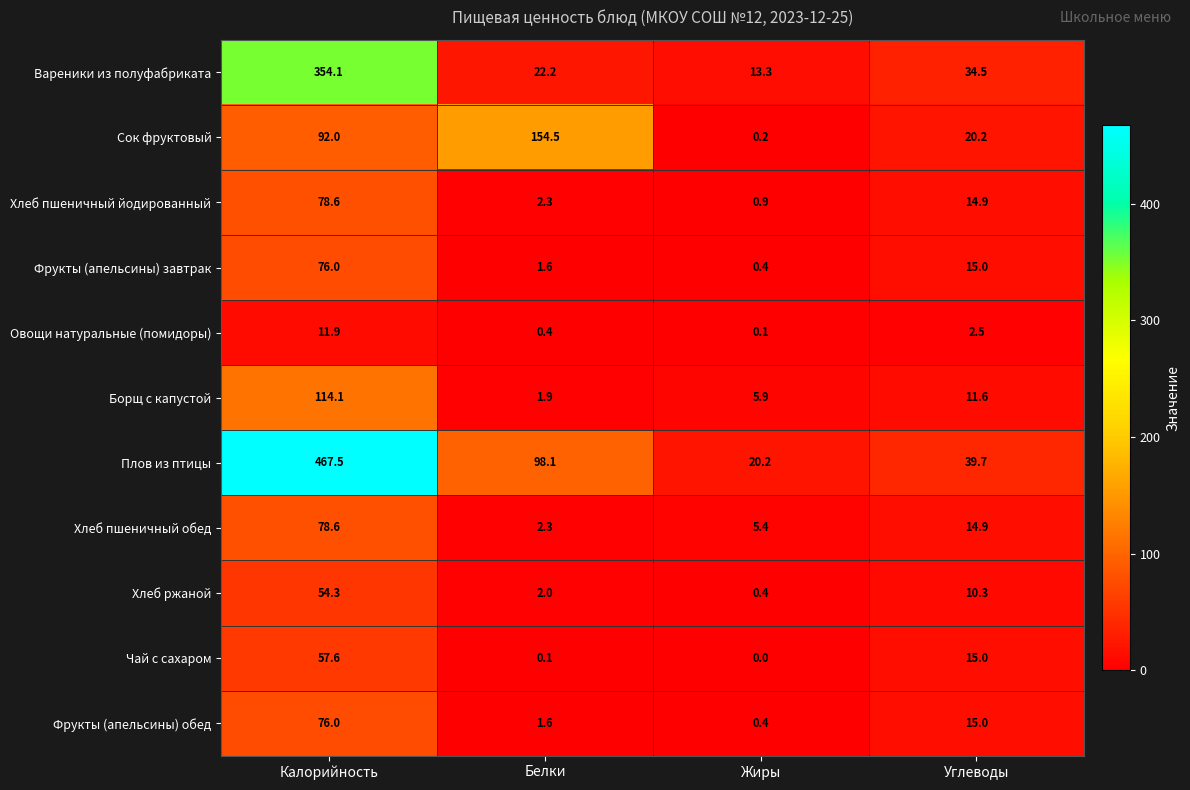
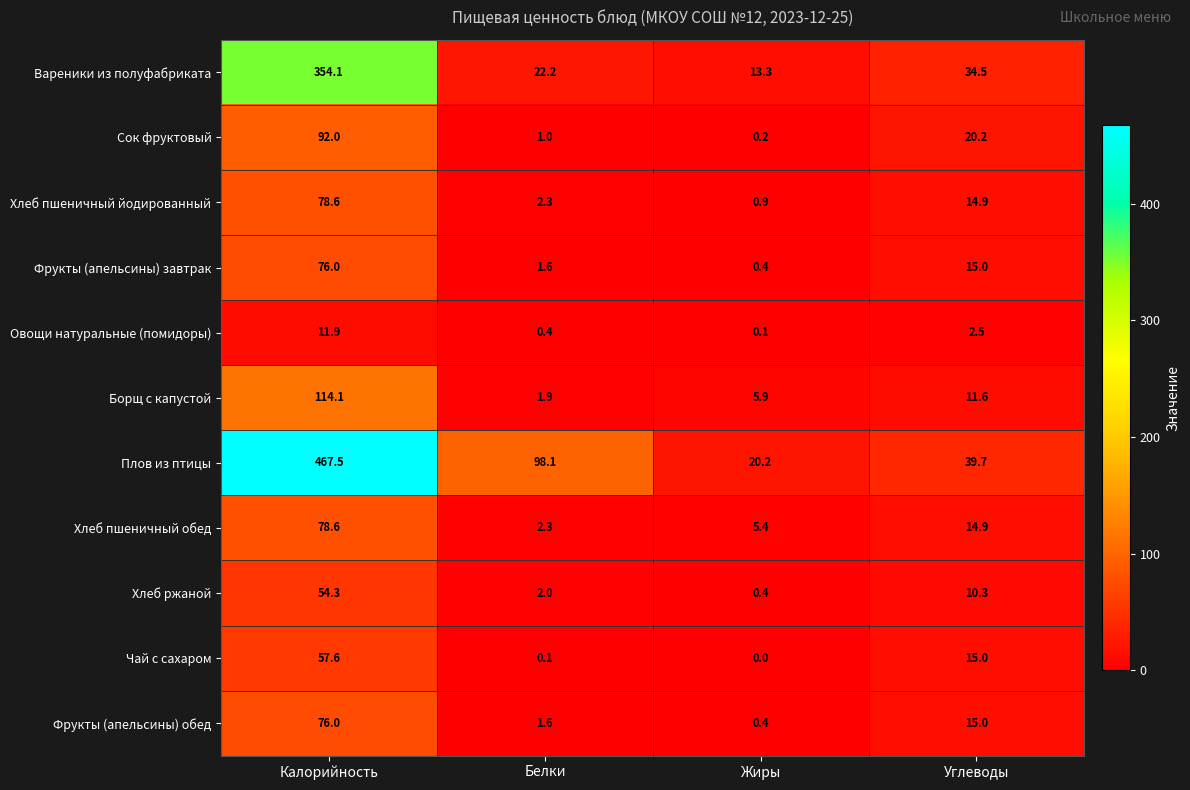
  {
    "Вареники из полуфабриката": {
      "Калорийность": 354.1,
      "Белки": 22.2,
      "Жиры": 13.3,
      "Углеводы": 34.5
    },
    "Сок фруктовый": {
      "Калорийность": 92.0,
-     "Белки": 154.5,
+     "Белки": 1.0,
      "Жиры": 0.2,
      "Углеводы": 20.2
    },
    "Хлеб пшеничный йодированный": {
      "Калорийность": 78.6,
      "Белки": 2.3,
      "Жиры": 0.9,
      "Углеводы": 14.9
    },
    "Фрукты (апельсины) завтрак": {
      "Калорийность": 76.0,
      "Белки": 1.6,
      "Жиры": 0.4,
      "Углеводы": 15.0
    },
    "Овощи натуральные (помидоры)": {
      "Калорийность": 11.9,
      "Белки": 0.4,
      "Жиры": 0.1,
      "Углеводы": 2.5
    },
    "Борщ с капустой": {
      "Калорийность": 114.1,
      "Белки": 1.9,
      "Жиры": 5.9,
      "Углеводы": 11.6
    },
    "Плов из птицы": {
      "Калорийность": 467.5,
      "Белки": 98.1,
      "Жиры": 20.2,
      "Углеводы": 39.7
    },
    "Хлеб пшеничный обед": {
      "Калорийность": 78.6,
      "Белки": 2.3,
      "Жиры": 5.4,
      "Углеводы": 14.9
    },
    "Хлеб ржаной": {
      "Калорийность": 54.3,
      "Белки": 2.0,
      "Жиры": 0.4,
      "Углеводы": 10.3
    },
    "Чай с сахаром": {
      "Калорийность": 57.6,
      "Белки": 0.1,
      "Жиры": 0.0,
      "Углеводы": 15.0
    },
    "Фрукты (апельсины) обед": {
      "Калорийность": 76.0,
      "Белки": 1.6,
      "Жиры": 0.4,
      "Углеводы": 15.0
    }
  }
